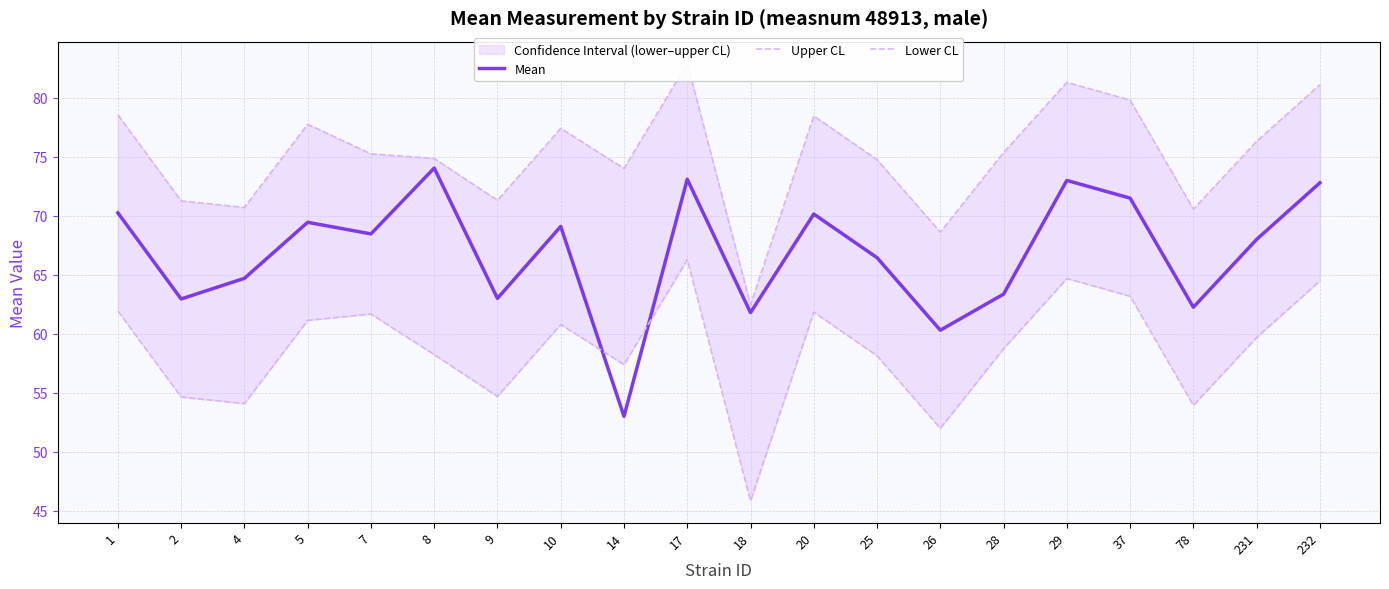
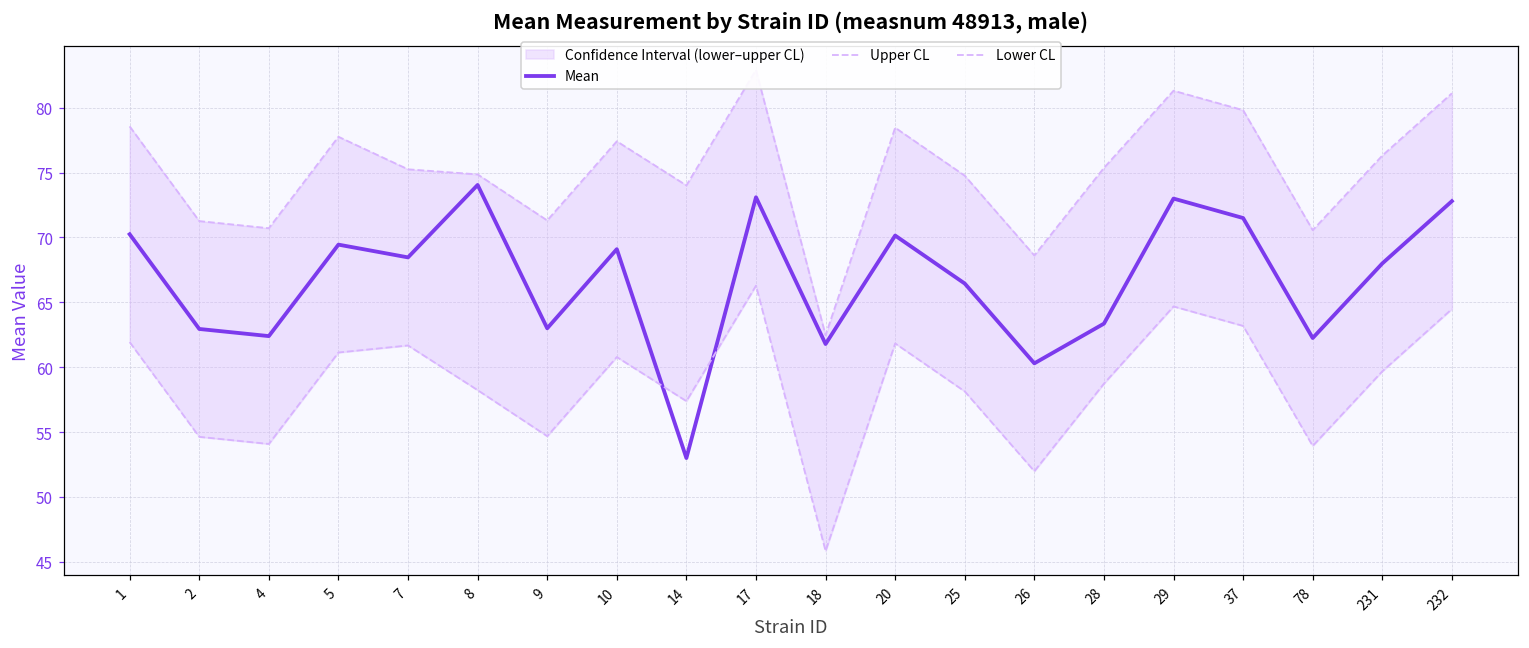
  {
    "Mean": {
      "1": 70.3,
      "2": 63.0,
-     "4": 64.7,
+     "4": 62.4,
      "5": 69.5,
      "7": 68.5,
      "8": 74.1,
      "9": 63.0,
      "10": 69.1,
      "14": 53.0,
      "17": 73.1,
      "18": 61.8,
      "20": 70.2,
      "25": 66.5,
      "26": 60.3,
      "28": 63.4,
      "29": 73.0,
      "37": 71.5,
      "78": 62.3,
      "231": 68.0,
      "232": 72.8
    }
  }
